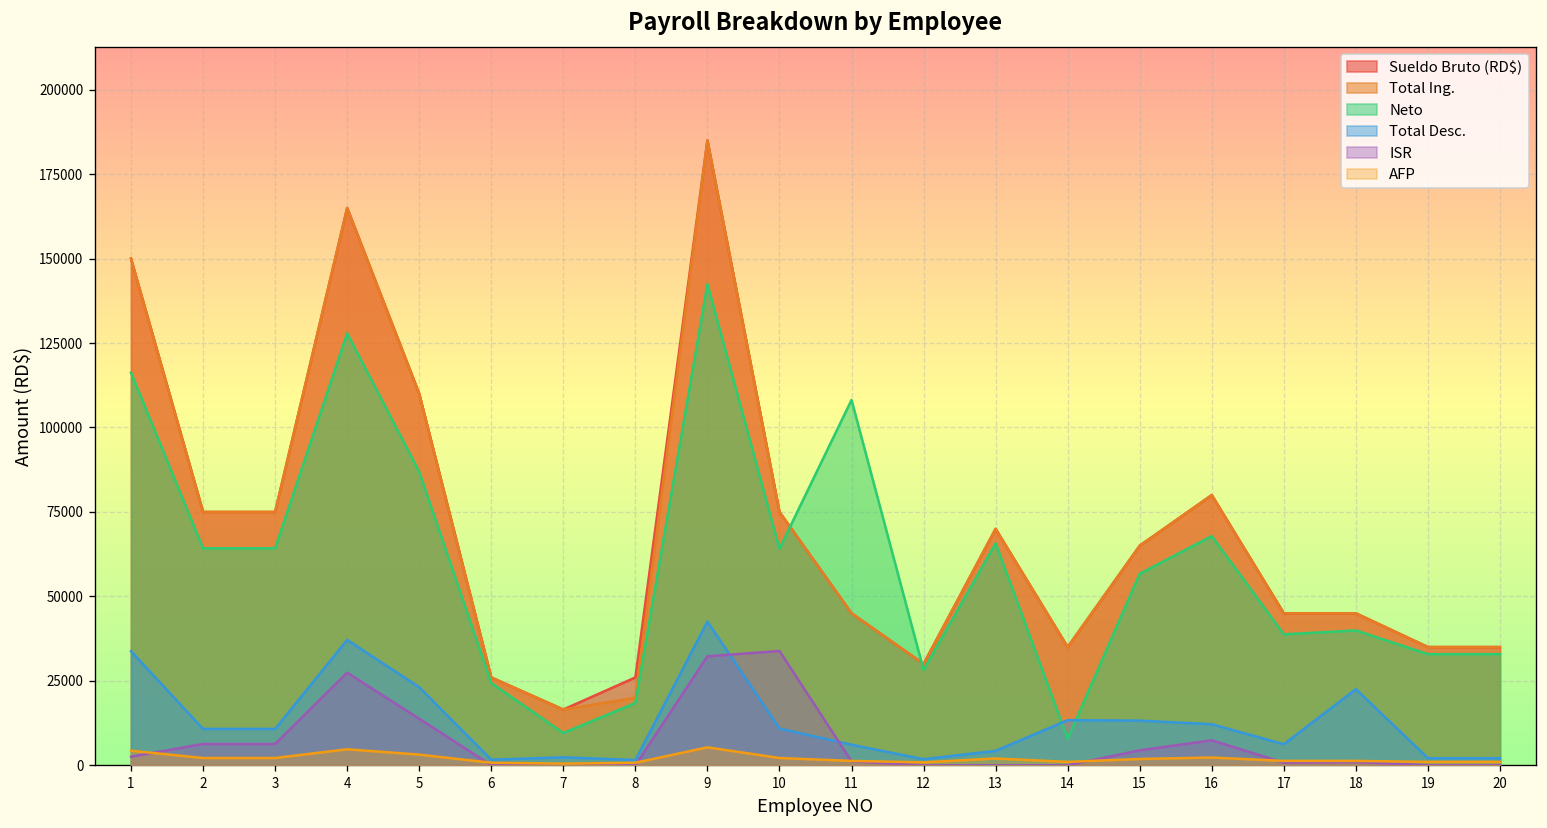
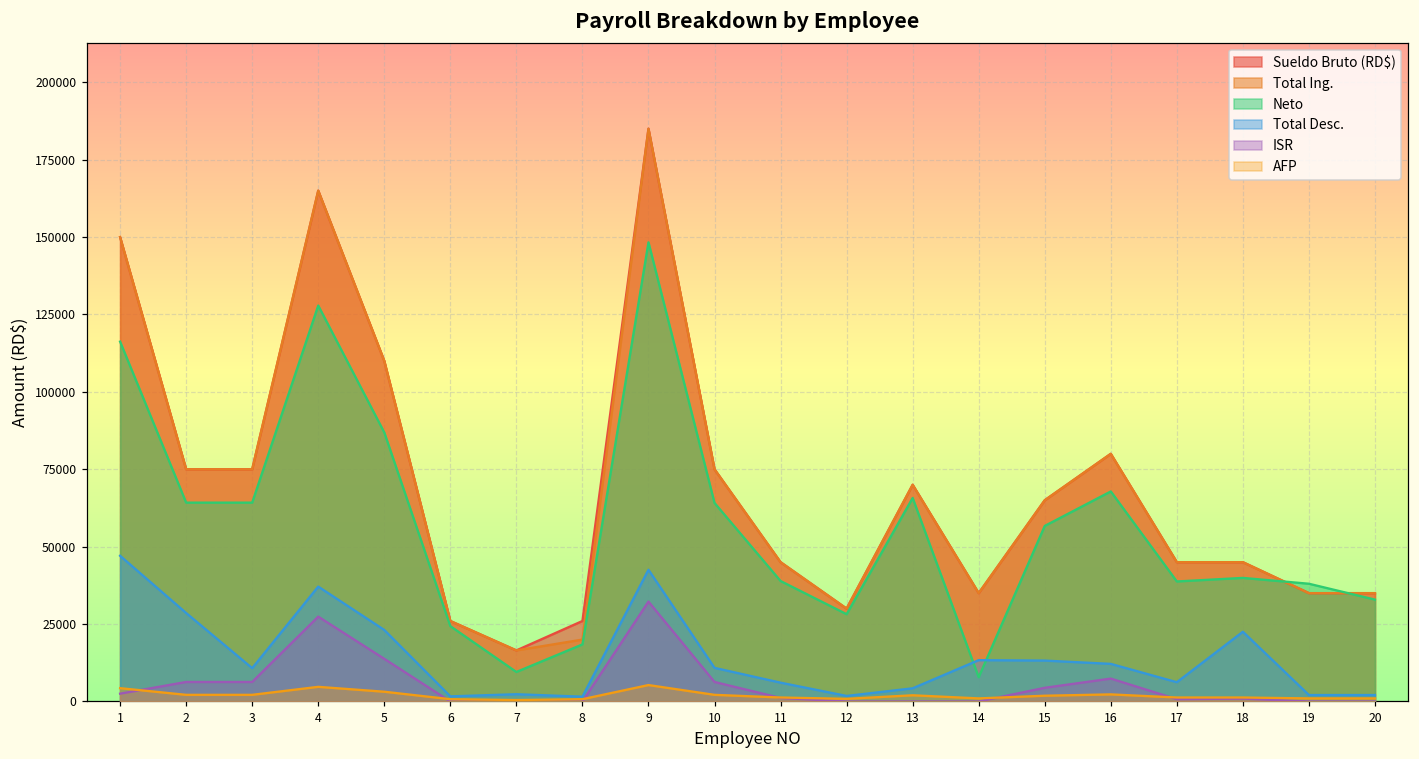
  {
    "Neto": {
      "1": 116000,
      "2": 64000,
      "3": 64000,
      "4": 128000,
      "5": 87000,
      "6": 24000,
      "7": 10000,
      "8": 18000,
-     "9": 142000,
+     "9": 148000,
      "10": 64000,
-     "11": 108000,
+     "11": 39000,
      "12": 28000,
      "13": 66000,
      "14": 8000,
      "15": 57000,
      "16": 68000,
      "17": 39000,
      "18": 40000,
-     "19": 33000,
+     "19": 38000,
      "20": 33000
    },
    "Total Desc.": {
-     "1": 34000,
-     "2": 11000,
+     "1": 47000,
+     "2": 29000,
      "3": 11000,
      "4": 37000,
      "5": 23000,
      "6": 2000,
      "7": 2000,
      "9": 43000,
      "10": 11000,
      "11": 6000,
      "12": 2000,
      "13": 4000,
      "14": 13000,
      "15": 13000,
      "16": 12000,
      "17": 6000,
      "18": 23000,
      "19": 2000,
      "20": 2000
    },
    "ISR": {
      "1": 3000,
      "2": 6000,
      "3": 6000,
      "4": 27000,
      "5": 14000,
      "9": 32000,
-     "10": 34000,
+     "10": 6000,
      "13": 0,
      "14": 0,
      "15": 4000,
      "16": 7000,
      "19": 0,
      "20": 0
    }
  }
